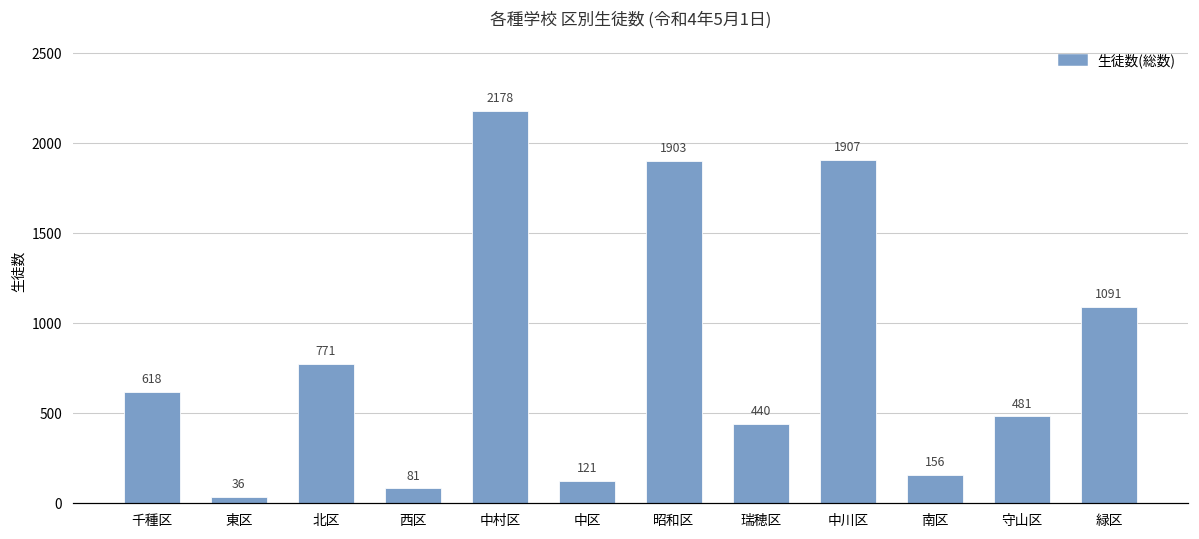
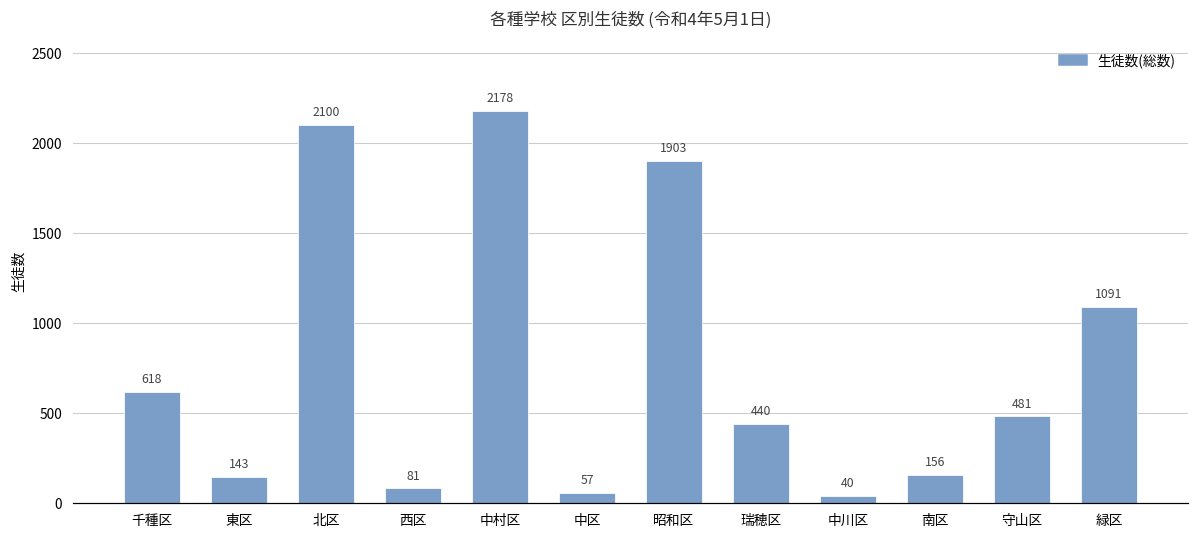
  {
    "千種区": 618,
-   "東区": 36,
-   "北区": 771,
+   "東区": 143,
+   "北区": 2100,
    "西区": 81,
    "中村区": 2178,
-   "中区": 121,
+   "中区": 57,
    "昭和区": 1903,
    "瑞穂区": 440,
-   "中川区": 1907,
+   "中川区": 40,
    "南区": 156,
    "守山区": 481,
    "緑区": 1091
  }
